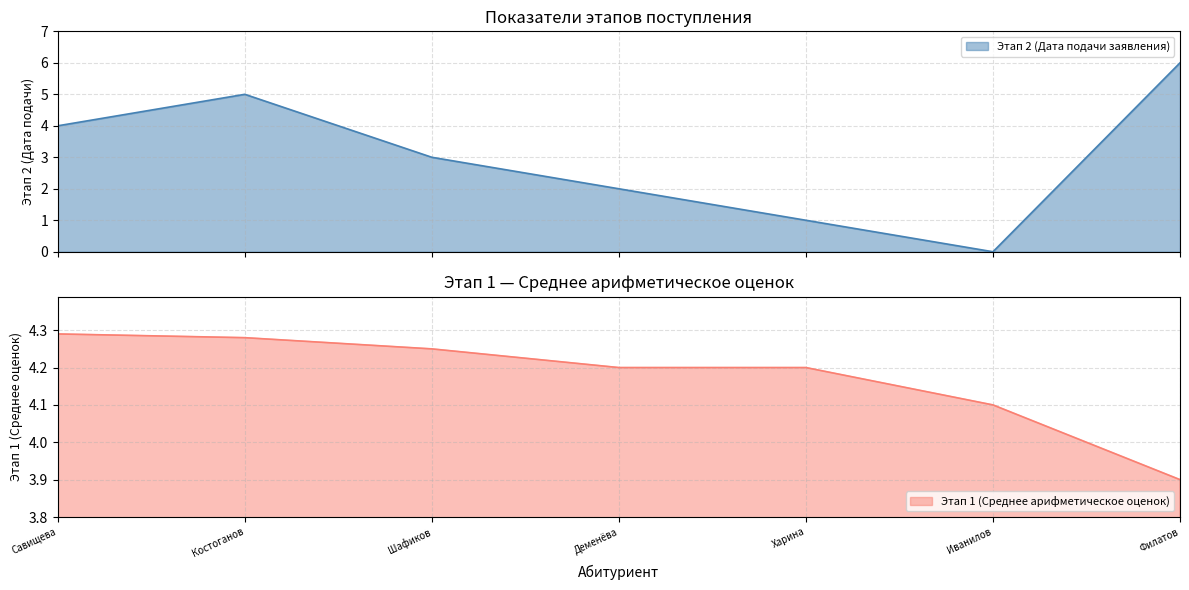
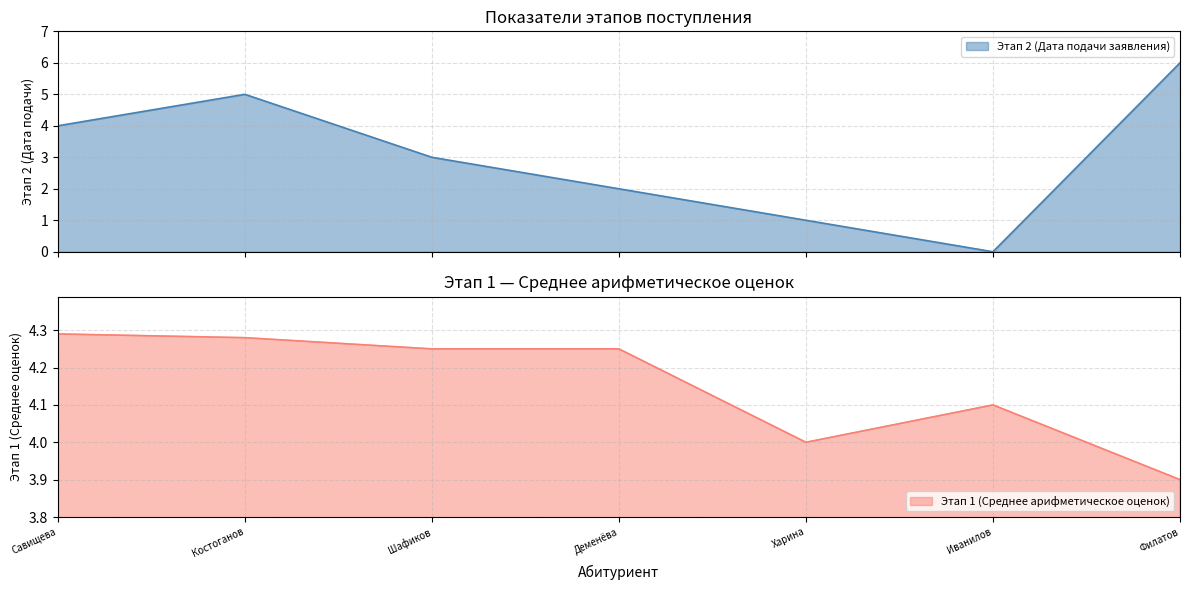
  {
    "Этап 1 — Среднее арифметическое оценок": {
      "Савищева": 4.29,
      "Костоганов": 4.28,
      "Шафиков": 4.25,
-     "Деменёва": 4.20,
-     "Харина": 4.2,
+     "Деменёва": 4.25,
+     "Харина": 4.0,
      "Иванилов": 4.10,
      "Филатов": 3.90
    }
  }
